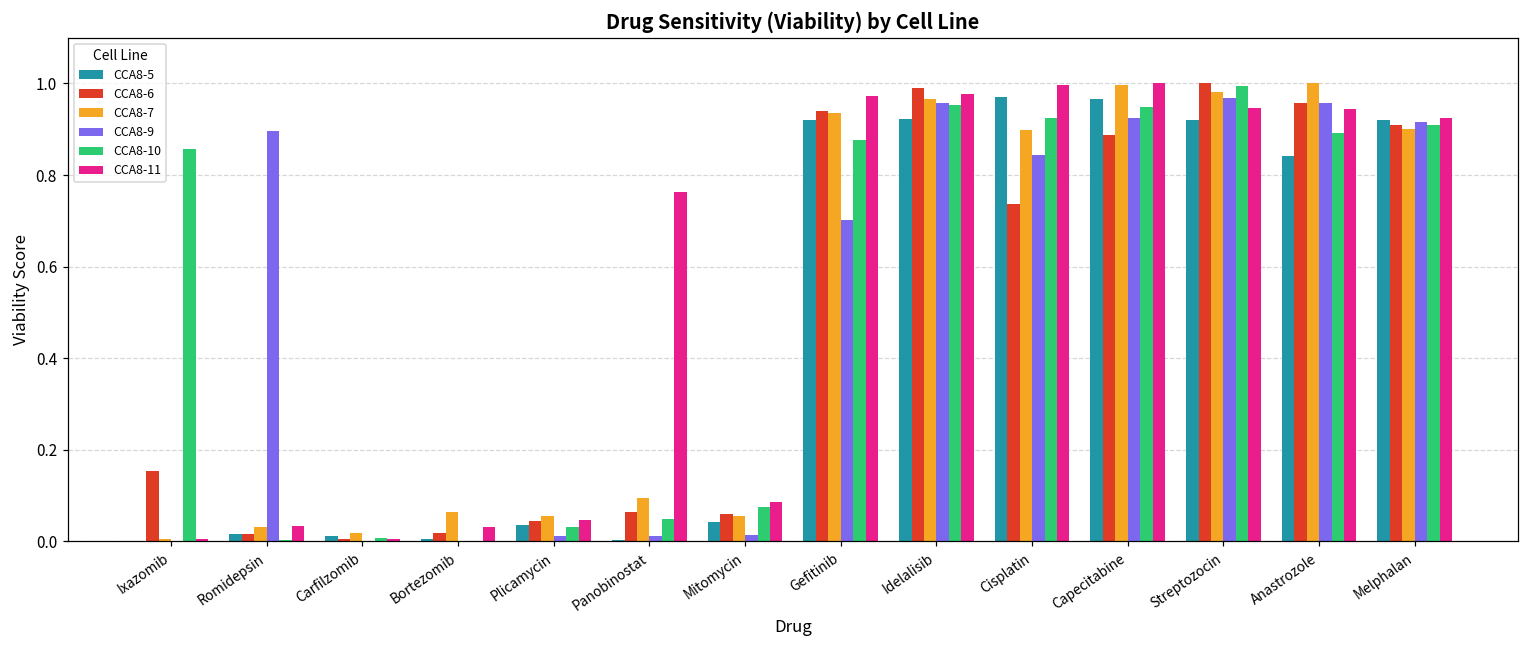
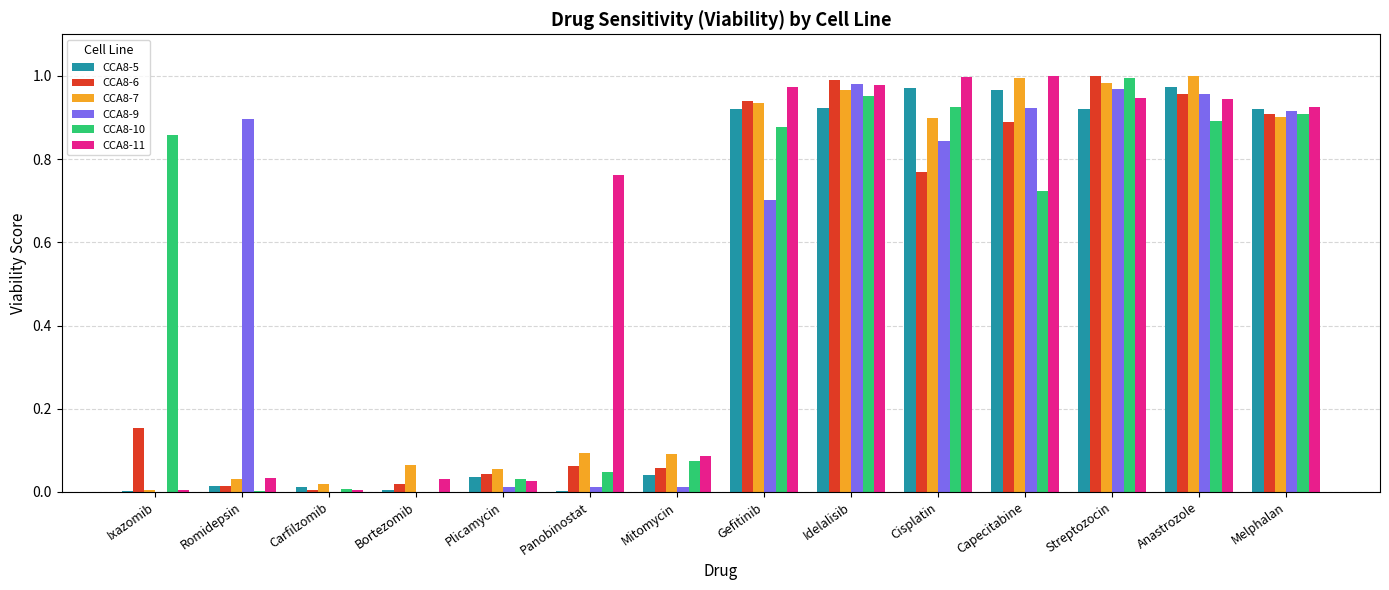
  {
    "CCA8-5": {
      "Romidepsin": 0.02,
      "Carfilzomib": 0.01,
      "Plicamycin": 0.03,
      "Mitomycin": 0.04,
      "Gefitinib": 0.92,
      "Idelalisib": 0.92,
      "Cisplatin": 0.97,
      "Capecitabine": 0.97,
      "Streptozocin": 0.92,
-     "Anastrozole": 0.84,
+     "Anastrozole": 0.97,
      "Melphalan": 0.92
    },
    "CCA8-6": {
      "Ixazomib": 0.15,
      "Romidepsin": 0.02,
      "Bortezomib": 0.02,
      "Plicamycin": 0.04,
      "Panobinostat": 0.06,
      "Mitomycin": 0.06,
      "Gefitinib": 0.94,
      "Idelalisib": 0.99,
-     "Cisplatin": 0.74,
+     "Cisplatin": 0.77,
      "Capecitabine": 0.89,
      "Streptozocin": 1.00,
      "Anastrozole": 0.96,
      "Melphalan": 0.91
    },
    "CCA8-7": {
      "Romidepsin": 0.03,
      "Carfilzomib": 0.02,
      "Bortezomib": 0.06,
      "Plicamycin": 0.05,
      "Panobinostat": 0.09,
-     "Mitomycin": 0.05,
+     "Mitomycin": 0.09,
      "Gefitinib": 0.93,
      "Idelalisib": 0.97,
      "Cisplatin": 0.90,
      "Capecitabine": 1.00,
      "Streptozocin": 0.98,
      "Anastrozole": 1.00,
      "Melphalan": 0.90
    },
    "CCA8-9": {
      "Romidepsin": 0.90,
      "Plicamycin": 0.01,
      "Panobinostat": 0.01,
      "Mitomycin": 0.01,
      "Gefitinib": 0.70,
-     "Idelalisib": 0.96,
+     "Idelalisib": 0.98,
      "Cisplatin": 0.84,
      "Capecitabine": 0.92,
      "Streptozocin": 0.97,
      "Anastrozole": 0.96,
      "Melphalan": 0.92
    },
    "CCA8-10": {
      "Ixazomib": 0.86,
      "Carfilzomib": 0.01,
      "Plicamycin": 0.03,
      "Panobinostat": 0.05,
      "Mitomycin": 0.07,
      "Gefitinib": 0.88,
      "Idelalisib": 0.95,
      "Cisplatin": 0.92,
-     "Capecitabine": 0.95,
+     "Capecitabine": 0.72,
      "Streptozocin": 1.00,
      "Anastrozole": 0.89,
      "Melphalan": 0.91
    },
    "CCA8-11": {
      "Romidepsin": 0.03,
      "Bortezomib": 0.03,
-     "Plicamycin": 0.05,
+     "Plicamycin": 0.03,
      "Panobinostat": 0.76,
      "Mitomycin": 0.09,
      "Gefitinib": 0.97,
      "Idelalisib": 0.98,
      "Cisplatin": 1.00,
      "Capecitabine": 1.00,
      "Streptozocin": 0.95,
      "Anastrozole": 0.94,
      "Melphalan": 0.92
    }
  }
